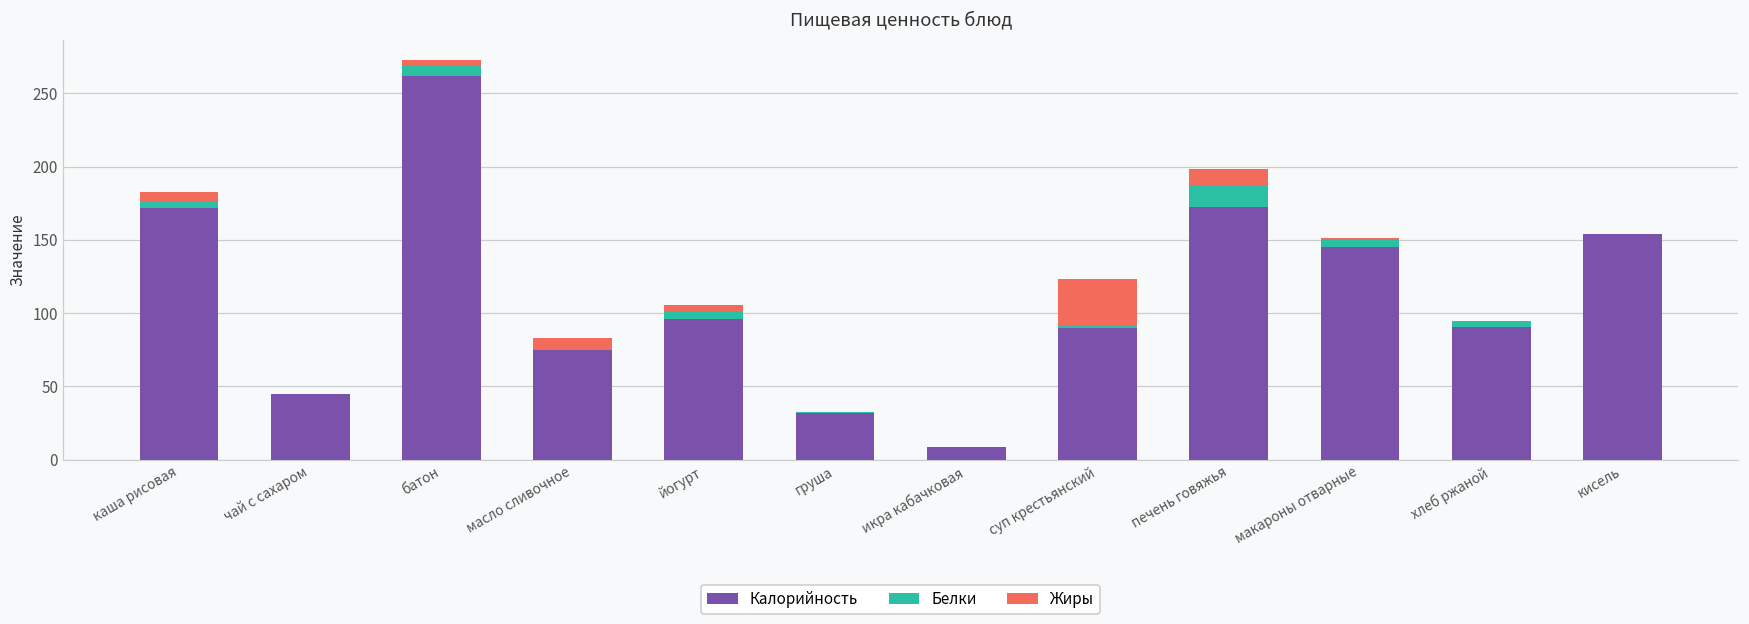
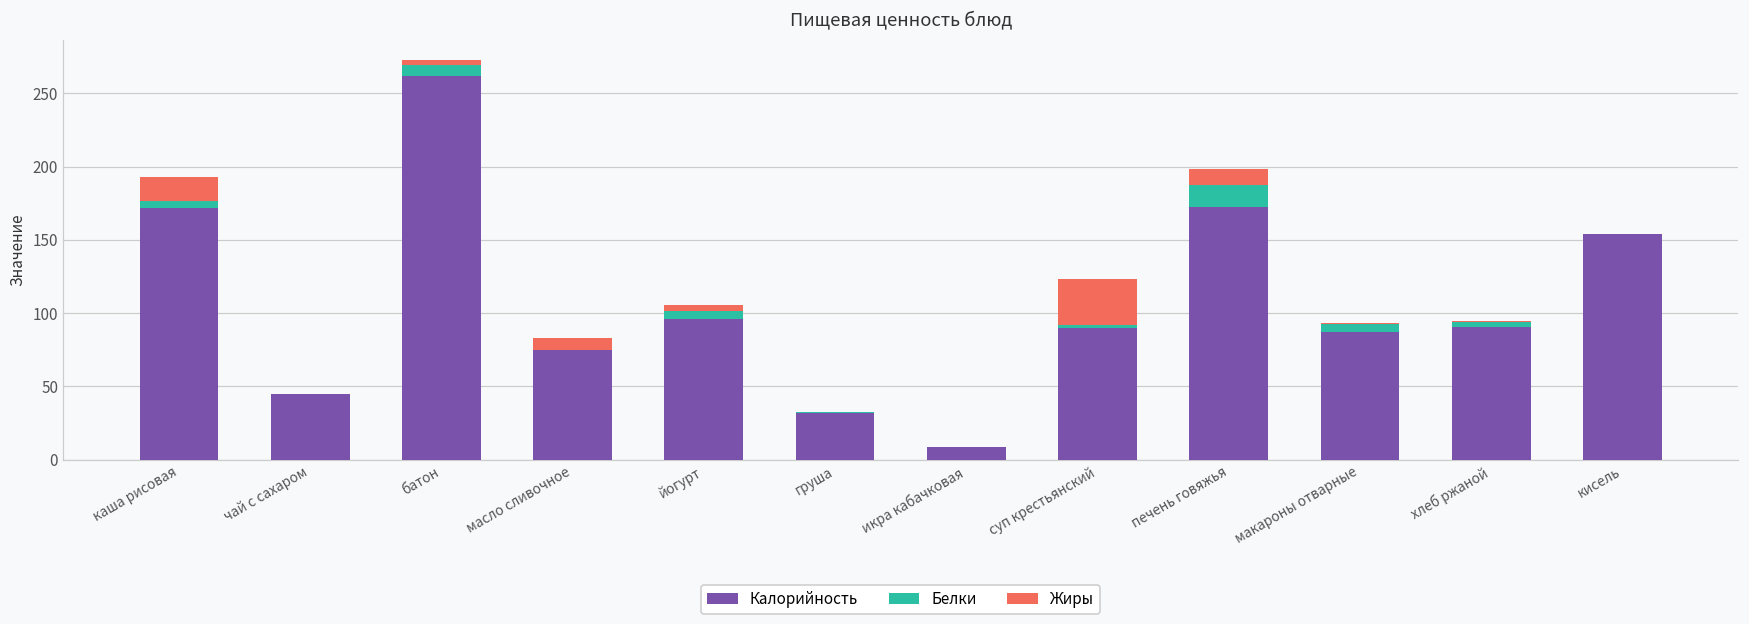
  {
    "Калорийность": {
      "каша рисовая": 172,
      "чай с сахаром": 45,
      "батон": 262,
      "масло сливочное": 75,
      "йогурт": 96,
      "груша": 32,
      "икра кабачковая": 8,
      "суп крестьянский": 90,
      "печень говяжья": 173,
-     "макароны отварные": 145,
+     "макароны отварные": 87,
      "хлеб ржаной": 91,
      "кисель": 154
    },
    "Белки": {
      "каша рисовая": 4,
      "чай с сахаром": 0,
      "батон": 8,
      "йогурт": 6,
      "печень говяжья": 15,
      "макароны отварные": 6,
      "хлеб ржаной": 3
    },
    "Жиры": {
-     "каша рисовая": 6,
+     "каша рисовая": 17,
      "чай с сахаром": 0,
      "батон": 3,
      "масло сливочное": 8,
      "йогурт": 4,
      "груша": 0,
      "суп крестьянский": 32,
      "печень говяжья": 11,
      "кисель": 0
    }
  }
